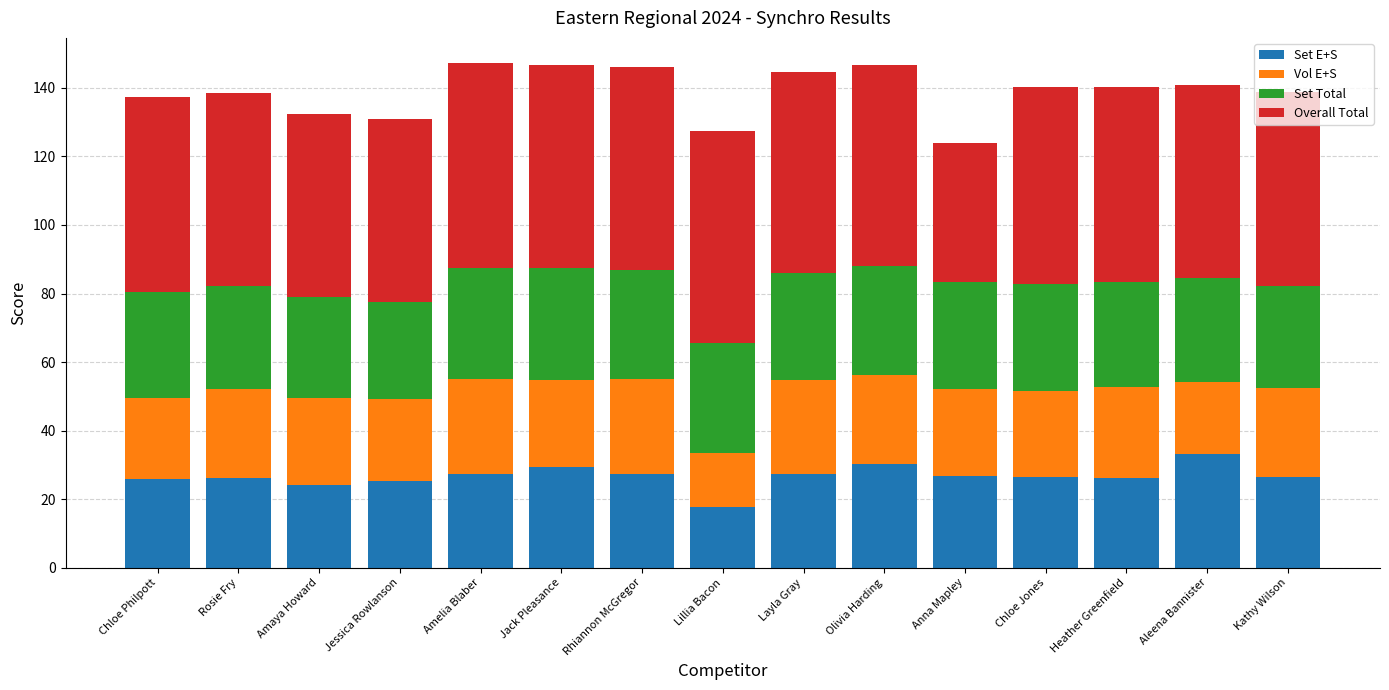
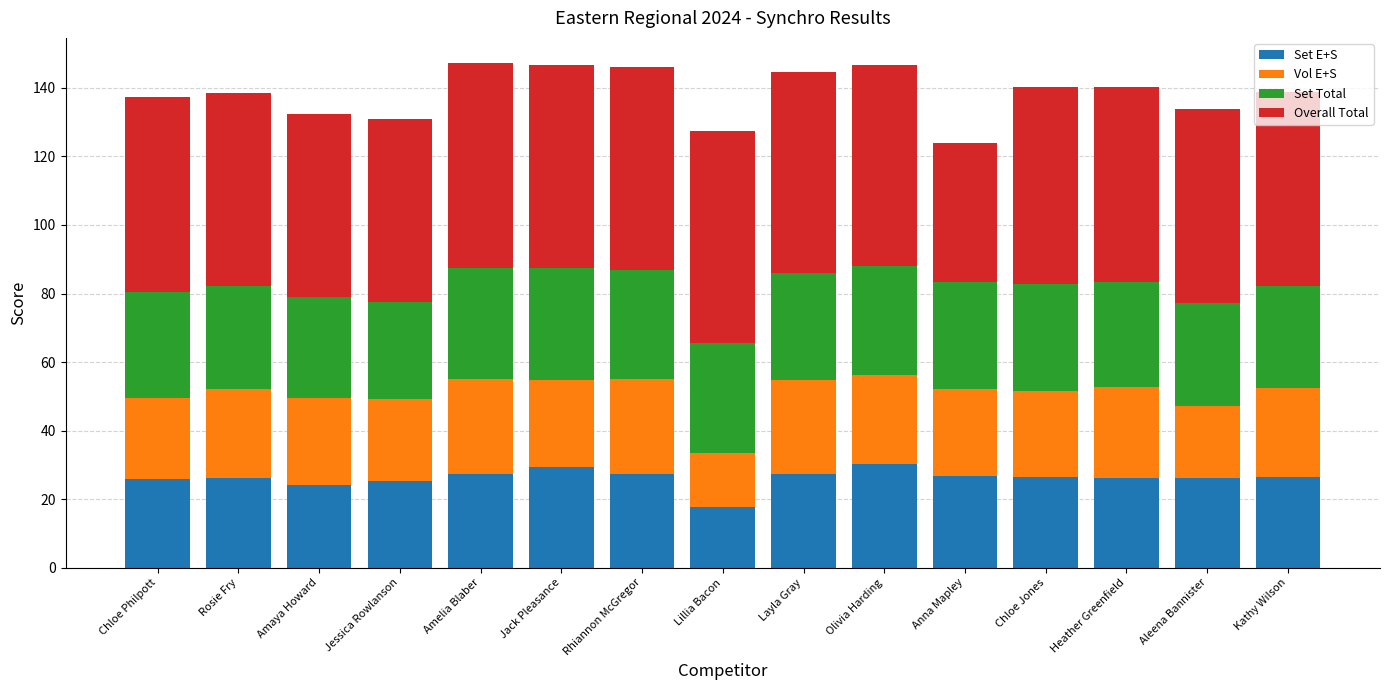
  {
    "Set E+S": {
      "Chloe Philpott": 26,
      "Rosie Fry": 26,
      "Amaya Howard": 24,
      "Jessica Rowlanson": 25,
      "Amelia Blaber": 27,
      "Jack Pleasance": 30,
      "Rhiannon McGregor": 27,
      "Lillia Bacon": 18,
      "Layla Gray": 27,
      "Olivia Harding": 30,
      "Anna Mapley": 27,
      "Chloe Jones": 27,
      "Heather Greenfield": 26,
-     "Aleena Bannister": 33,
+     "Aleena Bannister": 26,
      "Kathy Wilson": 26
    },
    "Vol E+S": {
      "Chloe Philpott": 24,
      "Rosie Fry": 26,
      "Amaya Howard": 25,
      "Jessica Rowlanson": 24,
      "Amelia Blaber": 28,
      "Jack Pleasance": 25,
      "Rhiannon McGregor": 28,
      "Lillia Bacon": 16,
      "Layla Gray": 27,
      "Olivia Harding": 26,
      "Anna Mapley": 25,
      "Chloe Jones": 25,
      "Heather Greenfield": 27,
      "Aleena Bannister": 21,
      "Kathy Wilson": 26
    },
    "Set Total": {
      "Chloe Philpott": 31,
      "Rosie Fry": 30,
      "Amaya Howard": 29,
      "Jessica Rowlanson": 28,
      "Amelia Blaber": 32,
      "Jack Pleasance": 33,
      "Rhiannon McGregor": 32,
      "Lillia Bacon": 32,
      "Layla Gray": 31,
      "Olivia Harding": 32,
      "Anna Mapley": 31,
      "Chloe Jones": 31,
      "Heather Greenfield": 31,
      "Aleena Bannister": 30,
      "Kathy Wilson": 30
    },
    "Overall Total": {
      "Chloe Philpott": 57,
      "Rosie Fry": 56,
      "Amaya Howard": 54,
      "Jessica Rowlanson": 53,
      "Amelia Blaber": 60,
      "Jack Pleasance": 59,
      "Rhiannon McGregor": 59,
      "Lillia Bacon": 62,
      "Layla Gray": 59,
      "Olivia Harding": 59,
      "Anna Mapley": 41,
      "Chloe Jones": 58,
      "Heather Greenfield": 57,
      "Aleena Bannister": 56
    }
  }
